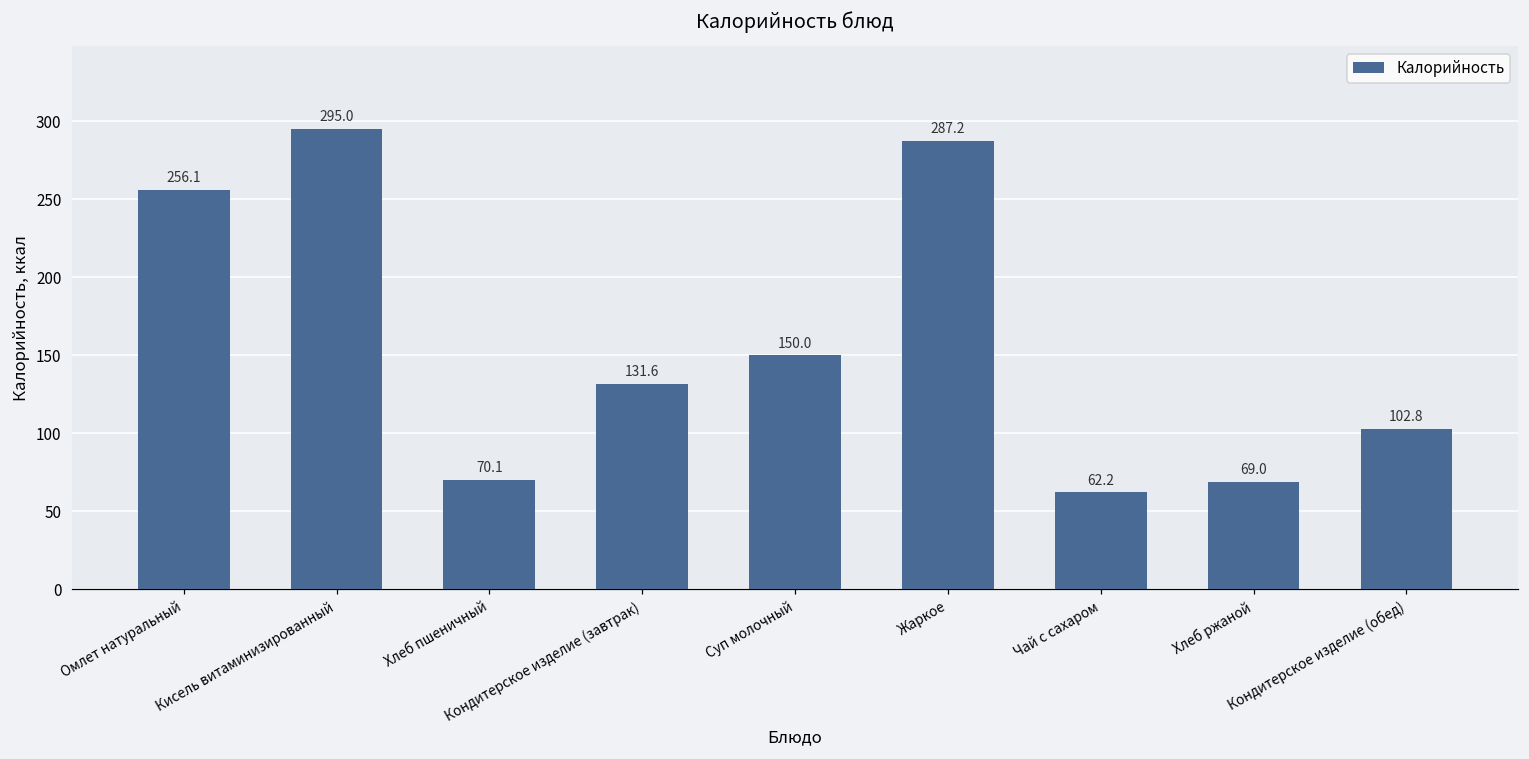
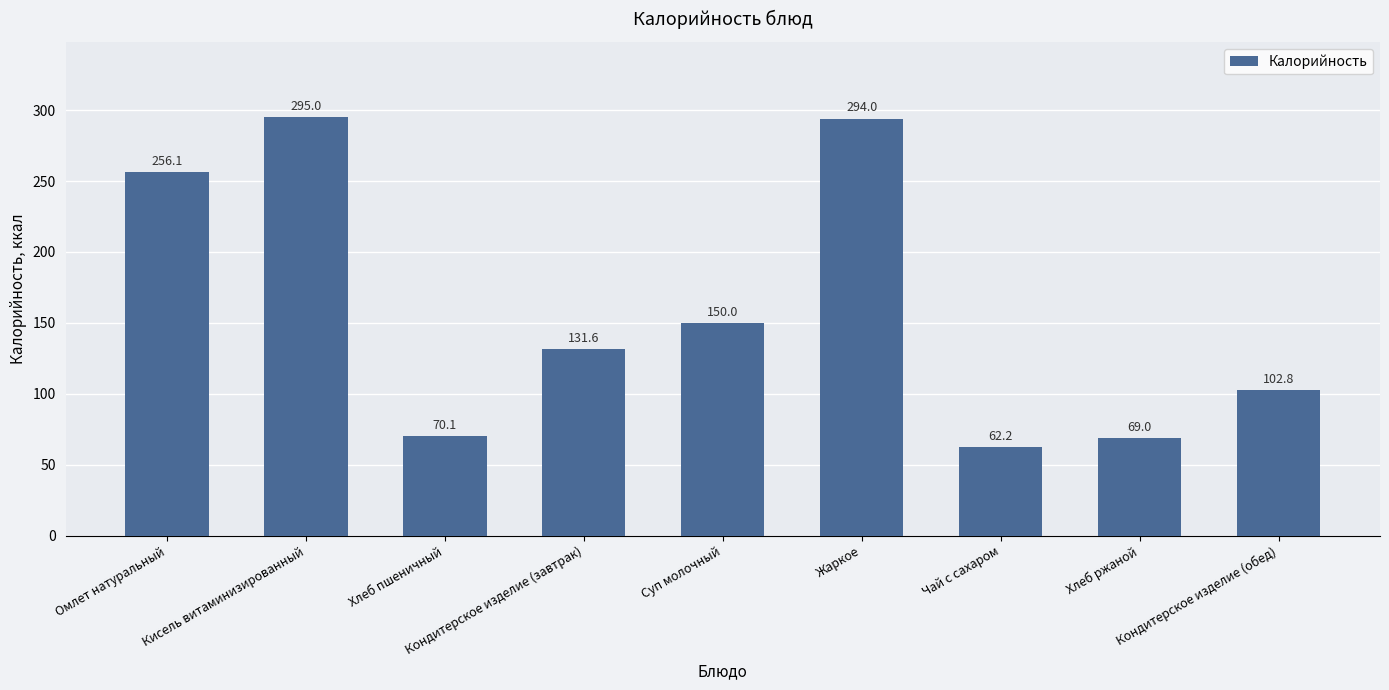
  {
    "Омлет натуральный": 256.1,
    "Кисель витаминизированный": 295.0,
    "Хлеб пшеничный": 70.1,
    "Кондитерское изделие (завтрак)": 131.6,
    "Суп молочный": 150.0,
-   "Жаркое": 287.2,
+   "Жаркое": 294.0,
    "Чай с сахаром": 62.2,
    "Хлеб ржаной": 69.0,
    "Кондитерское изделие (обед)": 102.8
  }
